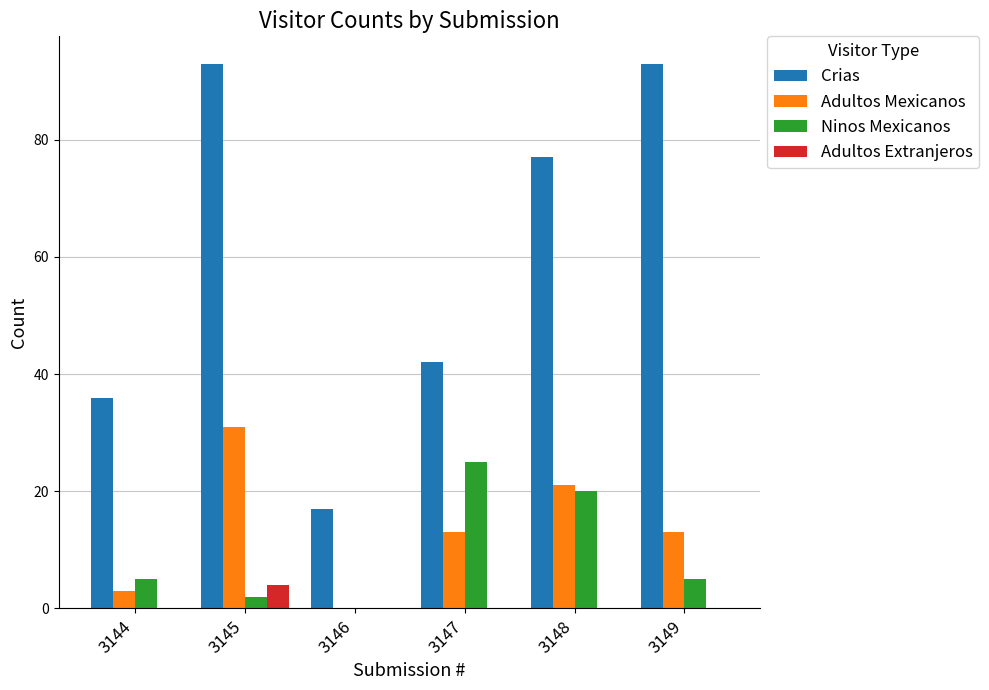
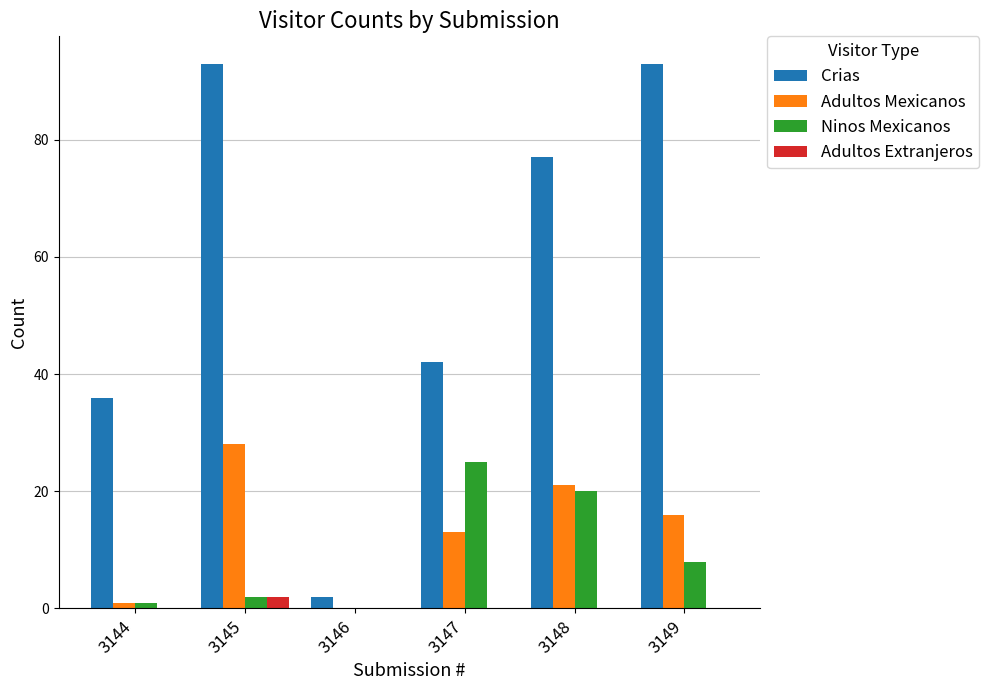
  {
    "Crias": {
      "3144": 36,
      "3145": 93,
-     "3146": 17,
+     "3146": 2,
      "3147": 42,
      "3148": 77,
      "3149": 93
    },
    "Adultos Mexicanos": {
-     "3144": 3,
-     "3145": 31,
+     "3144": 1,
+     "3145": 28,
      "3146": 0,
      "3147": 13,
      "3148": 21,
-     "3149": 13
+     "3149": 16
    },
    "Ninos Mexicanos": {
-     "3144": 5,
+     "3144": 1,
      "3145": 2,
      "3146": 0,
      "3147": 25,
      "3148": 20,
-     "3149": 5
+     "3149": 8
    },
    "Adultos Extranjeros": {
      "3144": 0,
-     "3145": 4,
+     "3145": 2,
      "3146": 0,
      "3147": 0,
      "3148": 0,
      "3149": 0
    }
  }
